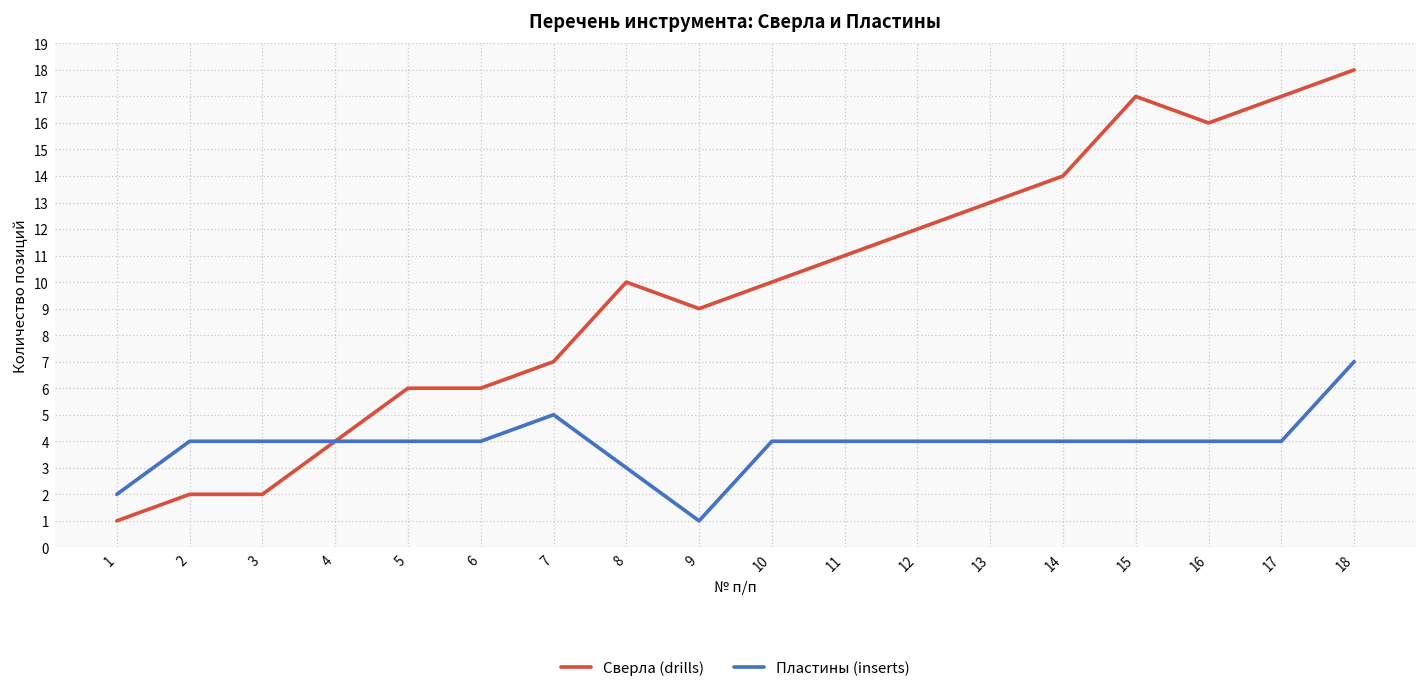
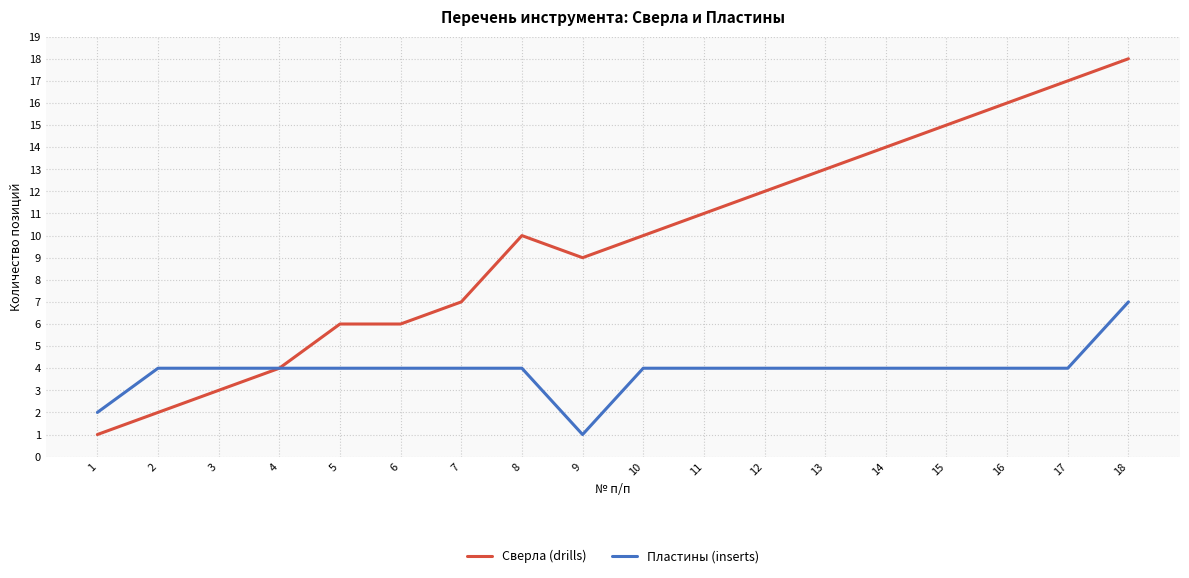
  {
    "Сверла (drills)": {
      "1": 1,
      "2": 2,
-     "3": 2,
+     "3": 3,
      "5": 6,
      "6": 6,
      "7": 7,
      "8": 10,
      "9": 9,
      "10": 10,
      "11": 11,
      "12": 12,
      "13": 13,
      "14": 14,
-     "15": 17,
+     "15": 15,
      "16": 16,
      "17": 17,
      "18": 18
    },
    "Пластины (inserts)": {
      "1": 2,
      "2": 4,
      "3": 4,
      "5": 4,
      "6": 4,
-     "7": 5,
-     "8": 3,
+     "7": 4,
+     "8": 4,
      "9": 1,
      "10": 4,
      "11": 4,
      "12": 4,
      "13": 4,
      "14": 4,
      "15": 4,
      "16": 4,
      "17": 4,
      "18": 7
    }
  }
